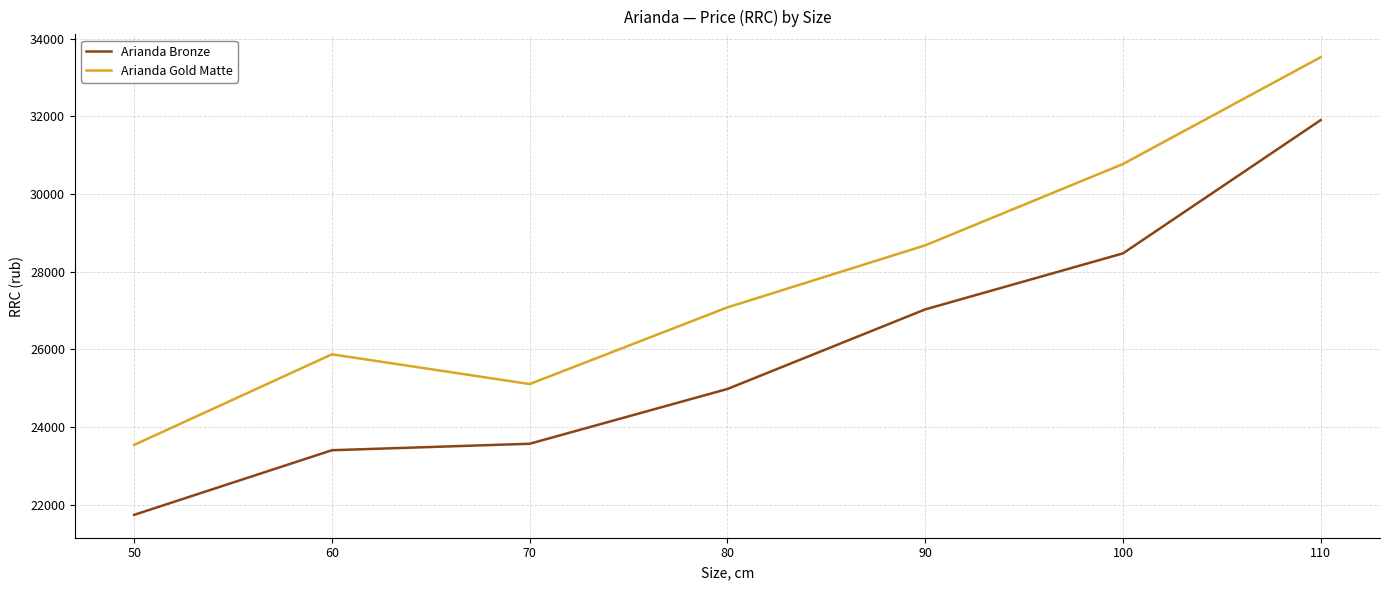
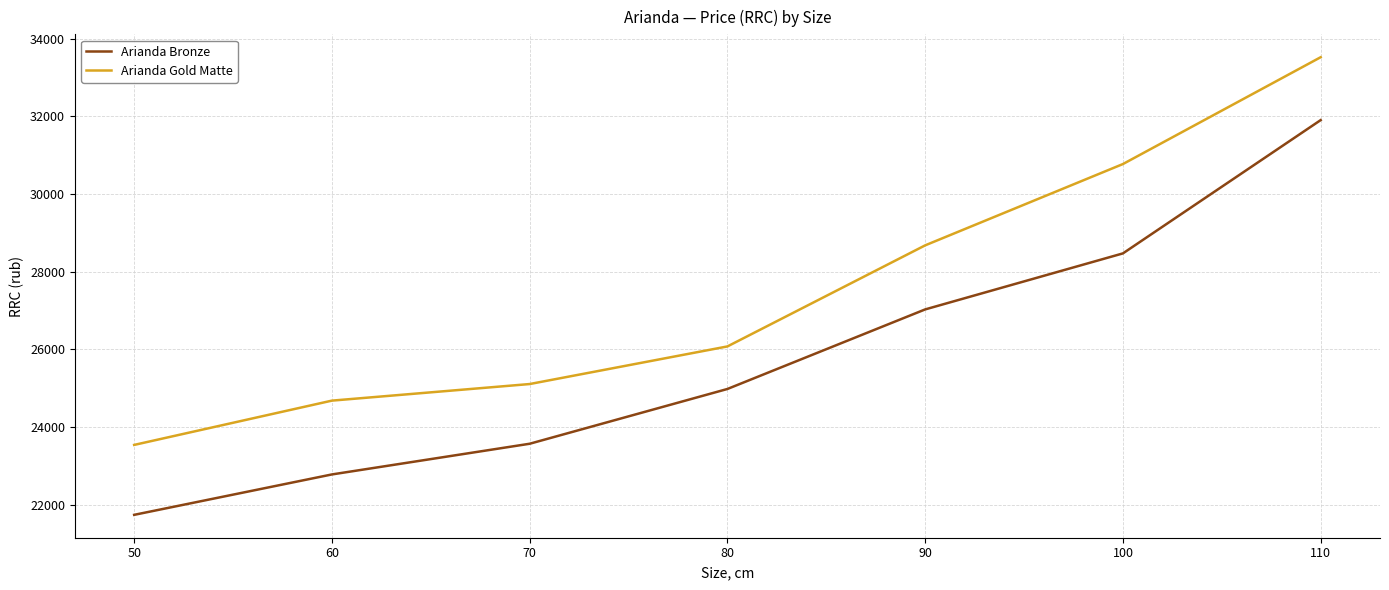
  {
    "Arianda Bronze": {
      "50": 21700,
-     "60": 23400,
+     "60": 22800,
      "70": 23600,
      "80": 25000,
      "90": 27000,
      "100": 28500,
      "110": 31900
    },
    "Arianda Gold Matte": {
      "50": 23500,
-     "60": 25900,
+     "60": 24700,
      "70": 25100,
-     "80": 27100,
+     "80": 26100,
      "90": 28700,
      "100": 30800,
      "110": 33500
    }
  }
